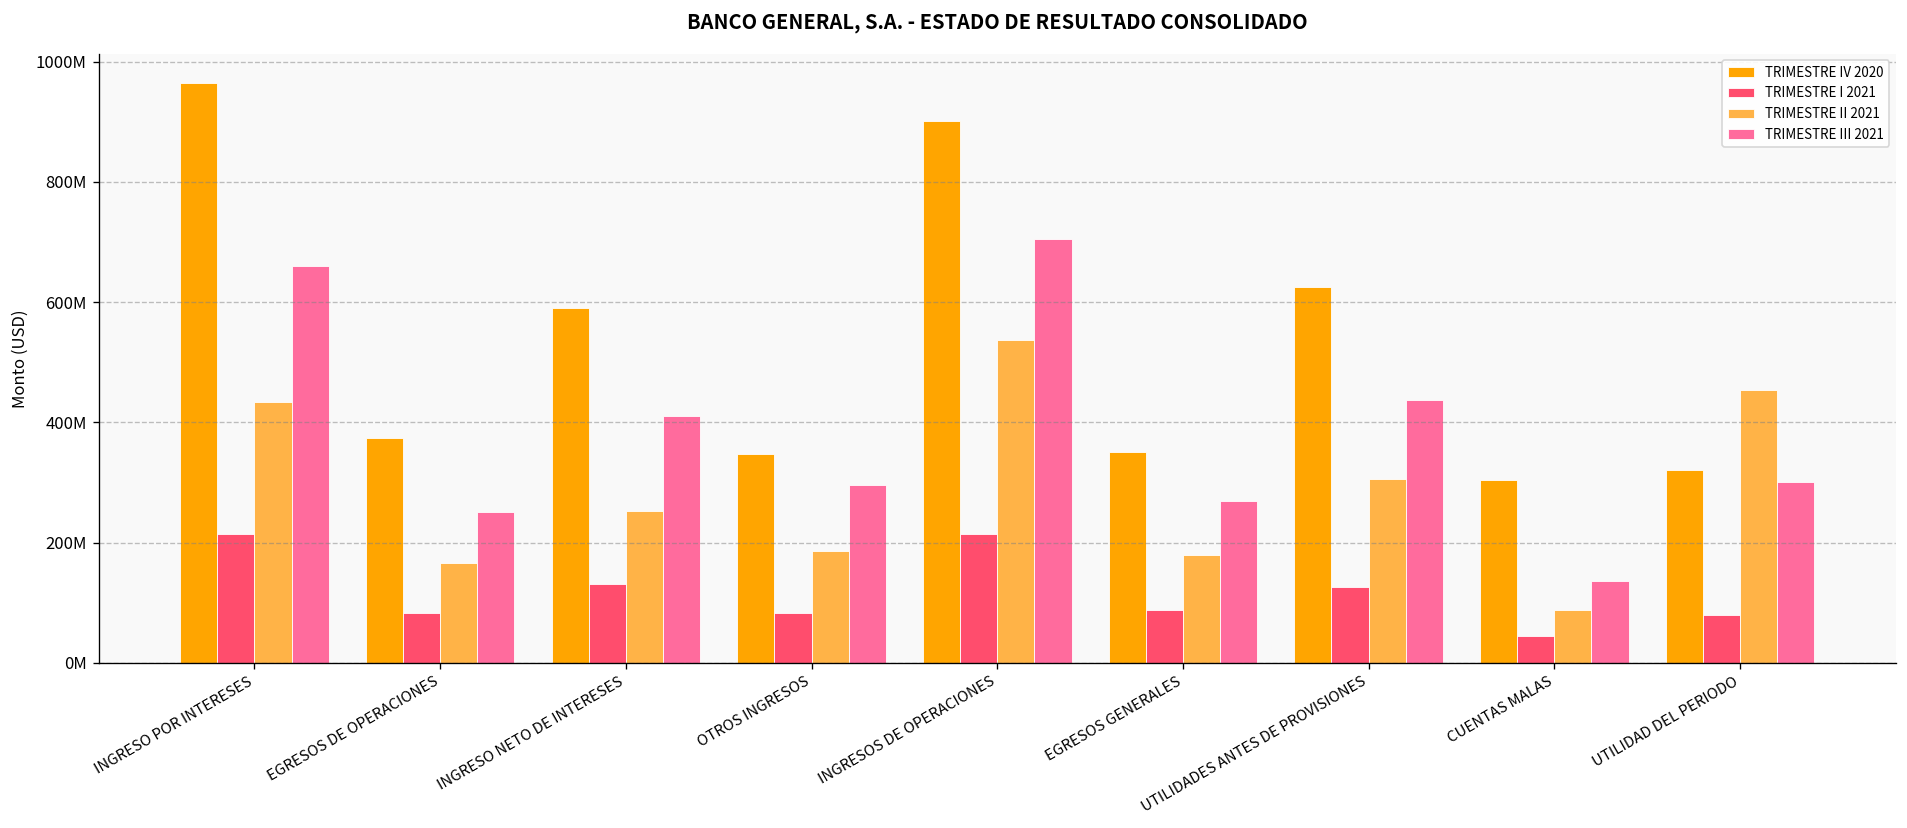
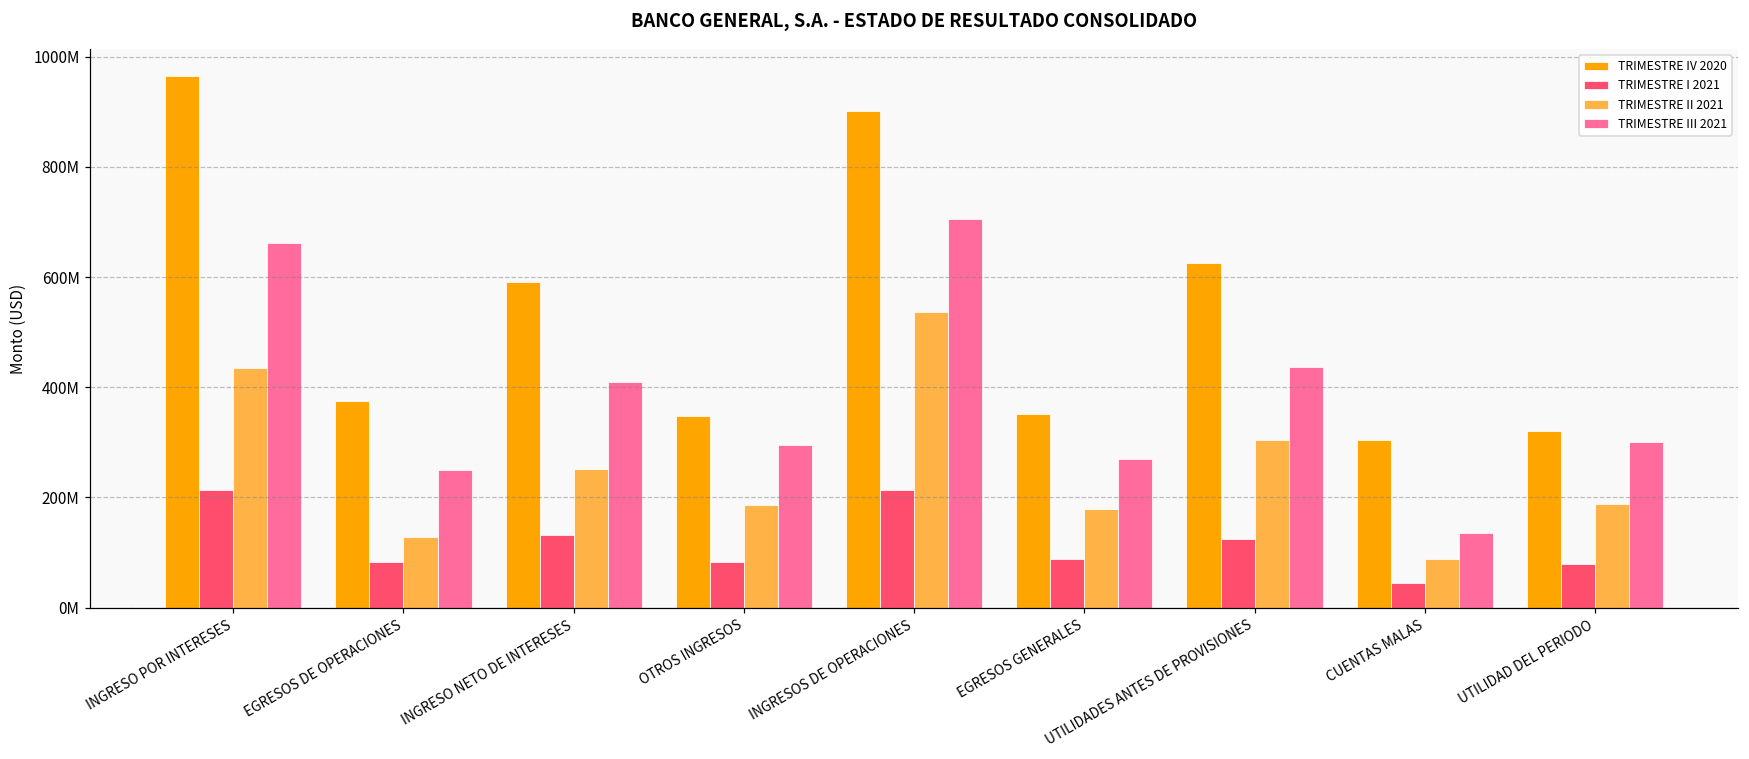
  {
    "TRIMESTRE IV 2020": {
      "INGRESO POR INTERESES": 960000000,
      "EGRESOS DE OPERACIONES": 370000000,
      "INGRESO NETO DE INTERESES": 590000000,
      "OTROS INGRESOS": 350000000,
      "INGRESOS DE OPERACIONES": 900000000,
      "EGRESOS GENERALES": 350000000,
      "UTILIDADES ANTES DE PROVISIONES": 630000000,
      "CUENTAS MALAS": 300000000,
      "UTILIDAD DEL PERIODO": 320000000
    },
    "TRIMESTRE II 2021": {
      "INGRESO POR INTERESES": 430000000,
-     "EGRESOS DE OPERACIONES": 170000000,
+     "EGRESOS DE OPERACIONES": 130000000,
      "INGRESO NETO DE INTERESES": 250000000,
      "OTROS INGRESOS": 190000000,
      "INGRESOS DE OPERACIONES": 540000000,
      "EGRESOS GENERALES": 180000000,
      "UTILIDADES ANTES DE PROVISIONES": 310000000,
      "CUENTAS MALAS": 90000000,
-     "UTILIDAD DEL PERIODO": 450000000
+     "UTILIDAD DEL PERIODO": 190000000
    }
  }
